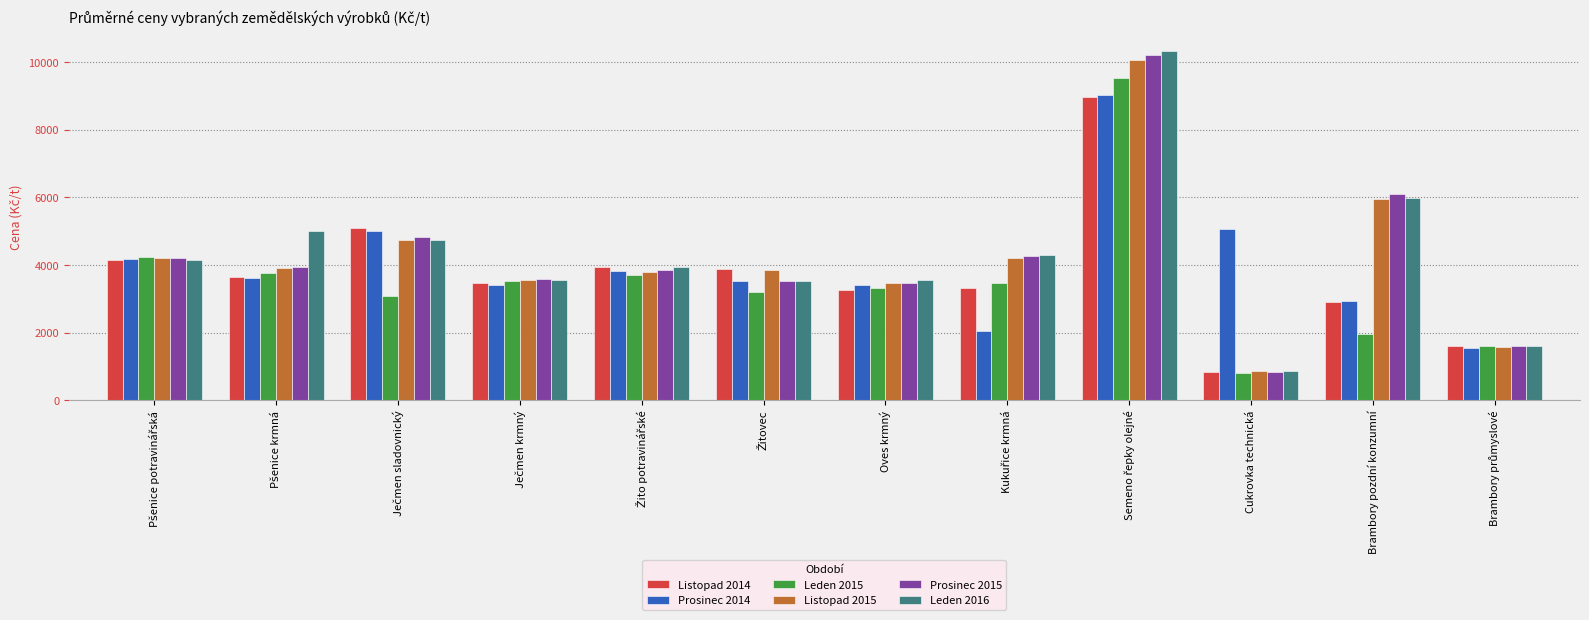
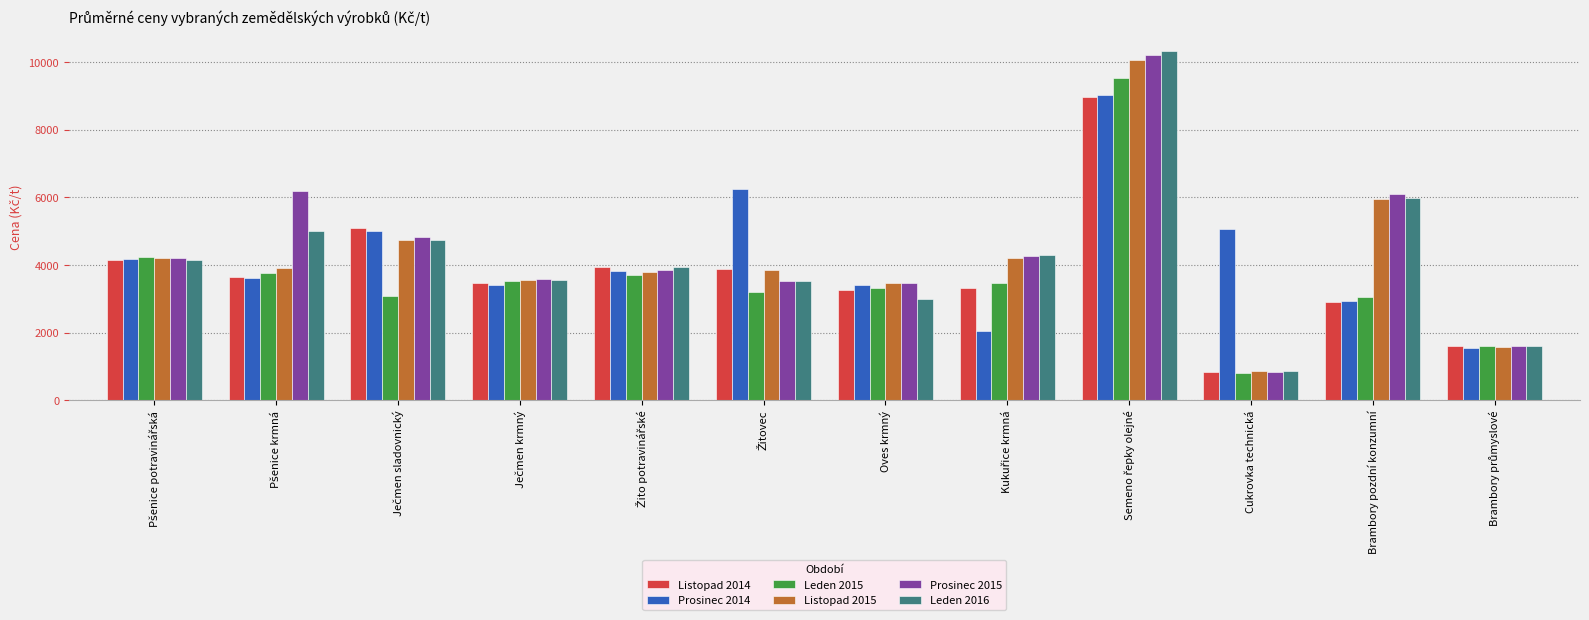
  {
    "Prosinec 2014": {
      "Pšenice potravinářská": 4200,
      "Pšenice krmná": 3600,
      "Ječmen sladovnický": 5000,
      "Ječmen krmný": 3400,
      "Žito potravinářské": 3800,
-     "Žitovec": 3500,
+     "Žitovec": 6200,
      "Oves krmný": 3400,
      "Kukuřice krmná": 2000,
      "Semeno řepky olejné": 9000,
      "Cukrovka technická": 5100,
      "Brambory pozdní konzumní": 2900,
      "Brambory průmyslové": 1500
    },
    "Leden 2015": {
      "Pšenice potravinářská": 4200,
      "Pšenice krmná": 3700,
      "Ječmen sladovnický": 3100,
      "Ječmen krmný": 3500,
      "Žito potravinářské": 3700,
      "Žitovec": 3200,
      "Oves krmný": 3300,
      "Kukuřice krmná": 3500,
      "Semeno řepky olejné": 9500,
      "Cukrovka technická": 800,
-     "Brambory pozdní konzumní": 2000,
+     "Brambory pozdní konzumní": 3000,
      "Brambory průmyslové": 1600
    },
    "Prosinec 2015": {
      "Pšenice potravinářská": 4200,
-     "Pšenice krmná": 3900,
+     "Pšenice krmná": 6200,
      "Ječmen sladovnický": 4800,
      "Ječmen krmný": 3600,
      "Žito potravinářské": 3800,
      "Žitovec": 3500,
      "Oves krmný": 3500,
      "Kukuřice krmná": 4300,
      "Semeno řepky olejné": 10200,
      "Cukrovka technická": 800,
      "Brambory pozdní konzumní": 6100,
      "Brambory průmyslové": 1600
    },
    "Leden 2016": {
      "Pšenice potravinářská": 4100,
      "Pšenice krmná": 5000,
      "Ječmen sladovnický": 4700,
      "Ječmen krmný": 3600,
      "Žito potravinářské": 3900,
      "Žitovec": 3500,
-     "Oves krmný": 3500,
+     "Oves krmný": 3000,
      "Kukuřice krmná": 4300,
      "Semeno řepky olejné": 10300,
      "Cukrovka technická": 900,
      "Brambory pozdní konzumní": 6000,
      "Brambory průmyslové": 1600
    }
  }
